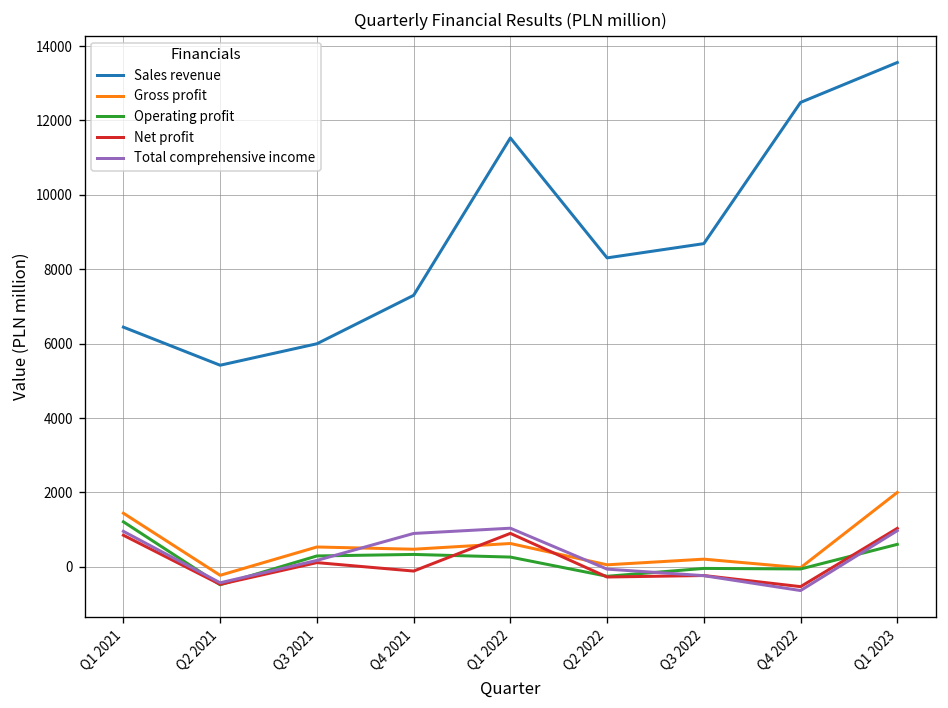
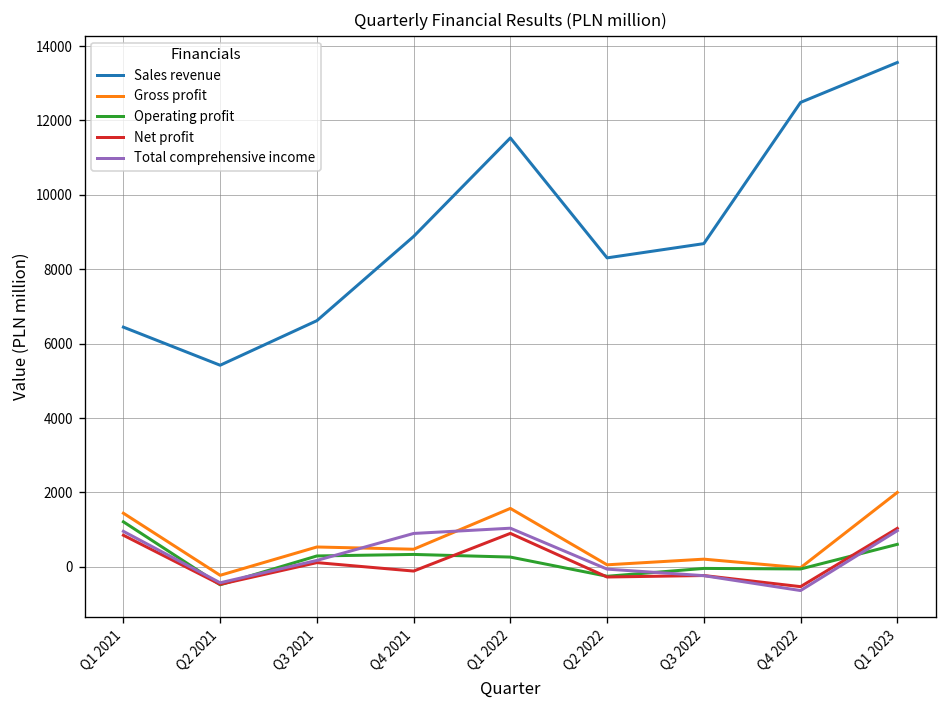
  {
    "Sales revenue": {
      "Q1 2021": 6400,
      "Q2 2021": 5400,
-     "Q3 2021": 6000,
-     "Q4 2021": 7300,
+     "Q3 2021": 6600,
+     "Q4 2021": 8900,
      "Q1 2022": 11500,
      "Q2 2022": 8300,
      "Q3 2022": 8700,
      "Q4 2022": 12500,
      "Q1 2023": 13600
    },
    "Gross profit": {
      "Q1 2021": 1400,
      "Q2 2021": -200,
      "Q3 2021": 500,
      "Q4 2021": 500,
-     "Q1 2022": 600,
+     "Q1 2022": 1600,
      "Q2 2022": 100,
      "Q3 2022": 200,
      "Q1 2023": 2000
    },
    "Operating profit": {
      "Q1 2021": 1200,
      "Q3 2021": 300,
      "Q4 2021": 300,
      "Q1 2022": 300,
      "Q3 2022": 0,
      "Q1 2023": 600
    },
    "Net profit": {
      "Q1 2021": 900,
      "Q4 2021": -100,
      "Q1 2022": 900,
      "Q4 2022": -500
    },
    "Total comprehensive income": {
      "Q1 2021": 1000,
      "Q4 2021": 900,
      "Q1 2022": 1000,
      "Q2 2022": -100,
      "Q4 2022": -600
    }
  }
